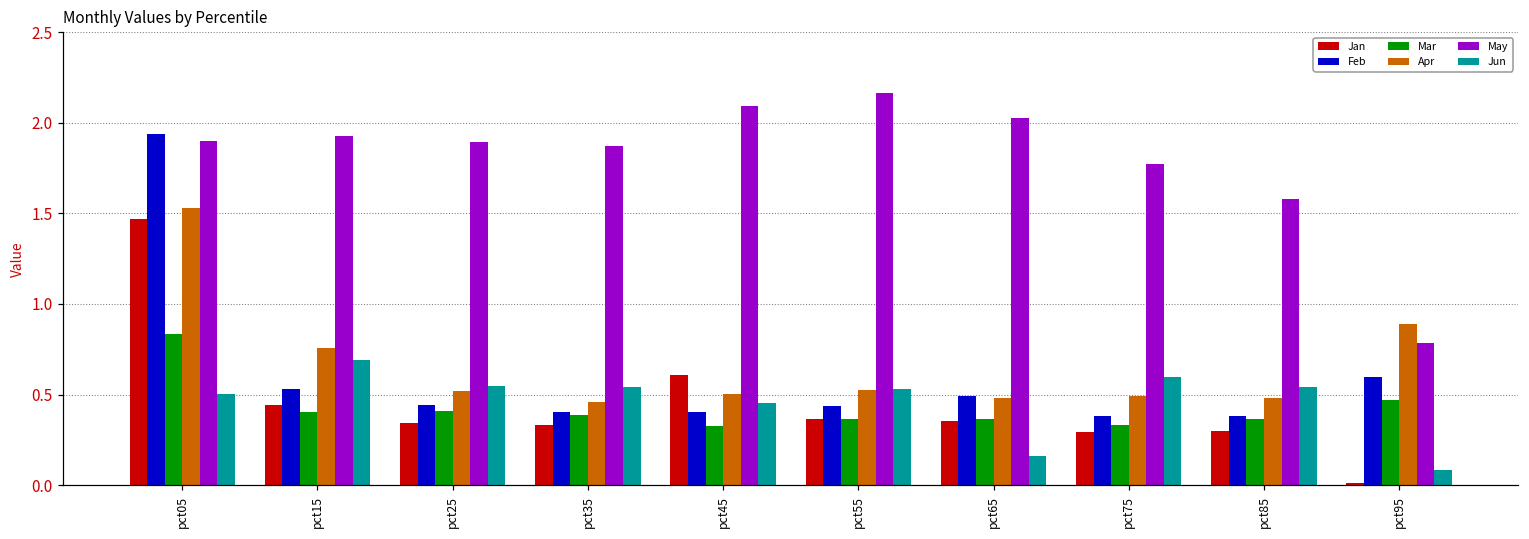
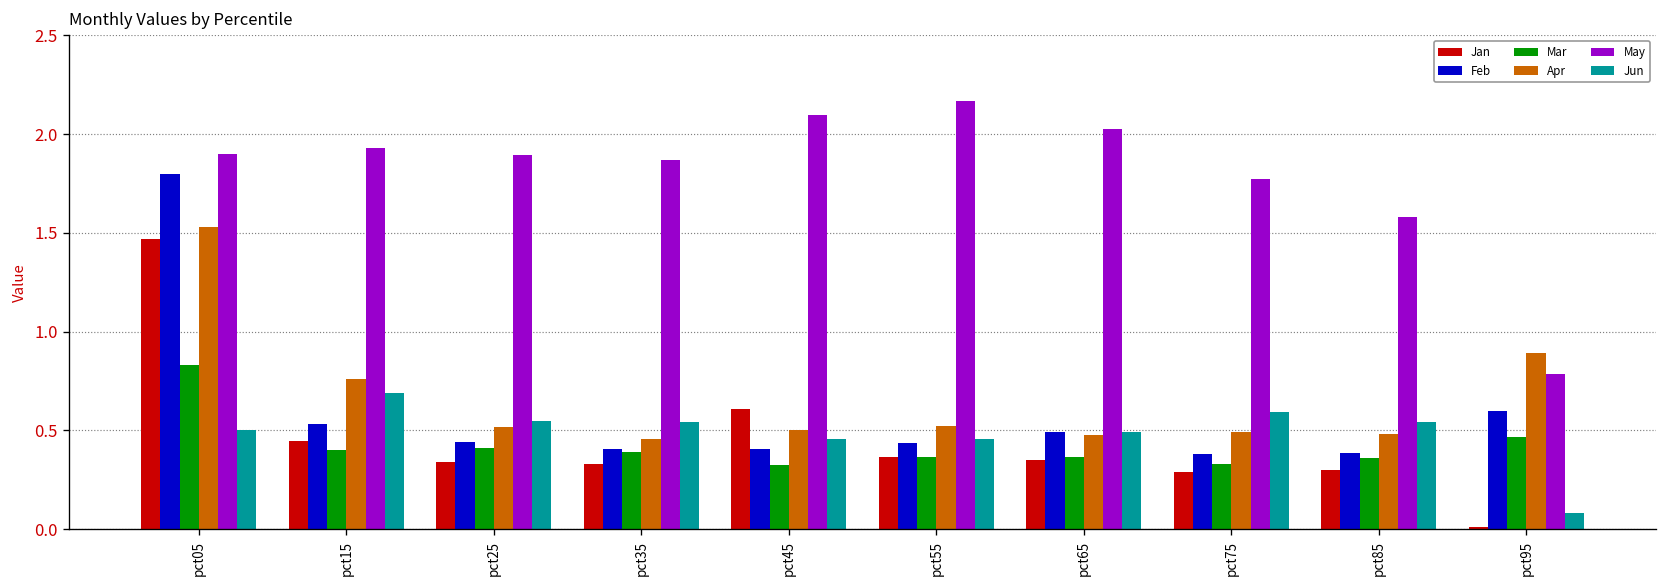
  {
    "Jan": {
      "pct05": 1.47,
      "pct15": 0.44,
      "pct25": 0.34,
      "pct35": 0.33,
      "pct45": 0.61,
      "pct55": 0.37,
      "pct65": 0.35,
      "pct75": 0.29,
      "pct85": 0.30
    },
    "Feb": {
-     "pct05": 1.94,
+     "pct05": 1.80,
      "pct15": 0.53,
      "pct25": 0.44,
      "pct35": 0.40,
      "pct45": 0.40,
      "pct55": 0.44,
      "pct65": 0.49,
      "pct75": 0.38,
      "pct85": 0.38,
      "pct95": 0.60
    },
    "Mar": {
      "pct05": 0.83,
      "pct15": 0.40,
      "pct25": 0.41,
      "pct35": 0.39,
      "pct45": 0.32,
      "pct55": 0.37,
      "pct65": 0.37,
      "pct75": 0.33,
      "pct85": 0.36,
      "pct95": 0.47
    },
    "Apr": {
      "pct05": 1.53,
      "pct15": 0.76,
      "pct25": 0.52,
      "pct35": 0.46,
      "pct45": 0.50,
      "pct55": 0.52,
      "pct65": 0.48,
      "pct75": 0.49,
      "pct85": 0.48,
      "pct95": 0.89
    },
    "May": {
      "pct05": 1.90,
      "pct15": 1.93,
      "pct25": 1.90,
      "pct35": 1.87,
      "pct45": 2.10,
      "pct55": 2.17,
      "pct65": 2.03,
      "pct75": 1.77,
      "pct85": 1.58,
      "pct95": 0.79
    },
    "Jun": {
      "pct05": 0.50,
      "pct15": 0.69,
      "pct25": 0.55,
      "pct35": 0.54,
      "pct45": 0.45,
-     "pct55": 0.53,
-     "pct65": 0.16,
+     "pct55": 0.45,
+     "pct65": 0.49,
      "pct75": 0.60,
      "pct85": 0.54,
      "pct95": 0.08
    }
  }
